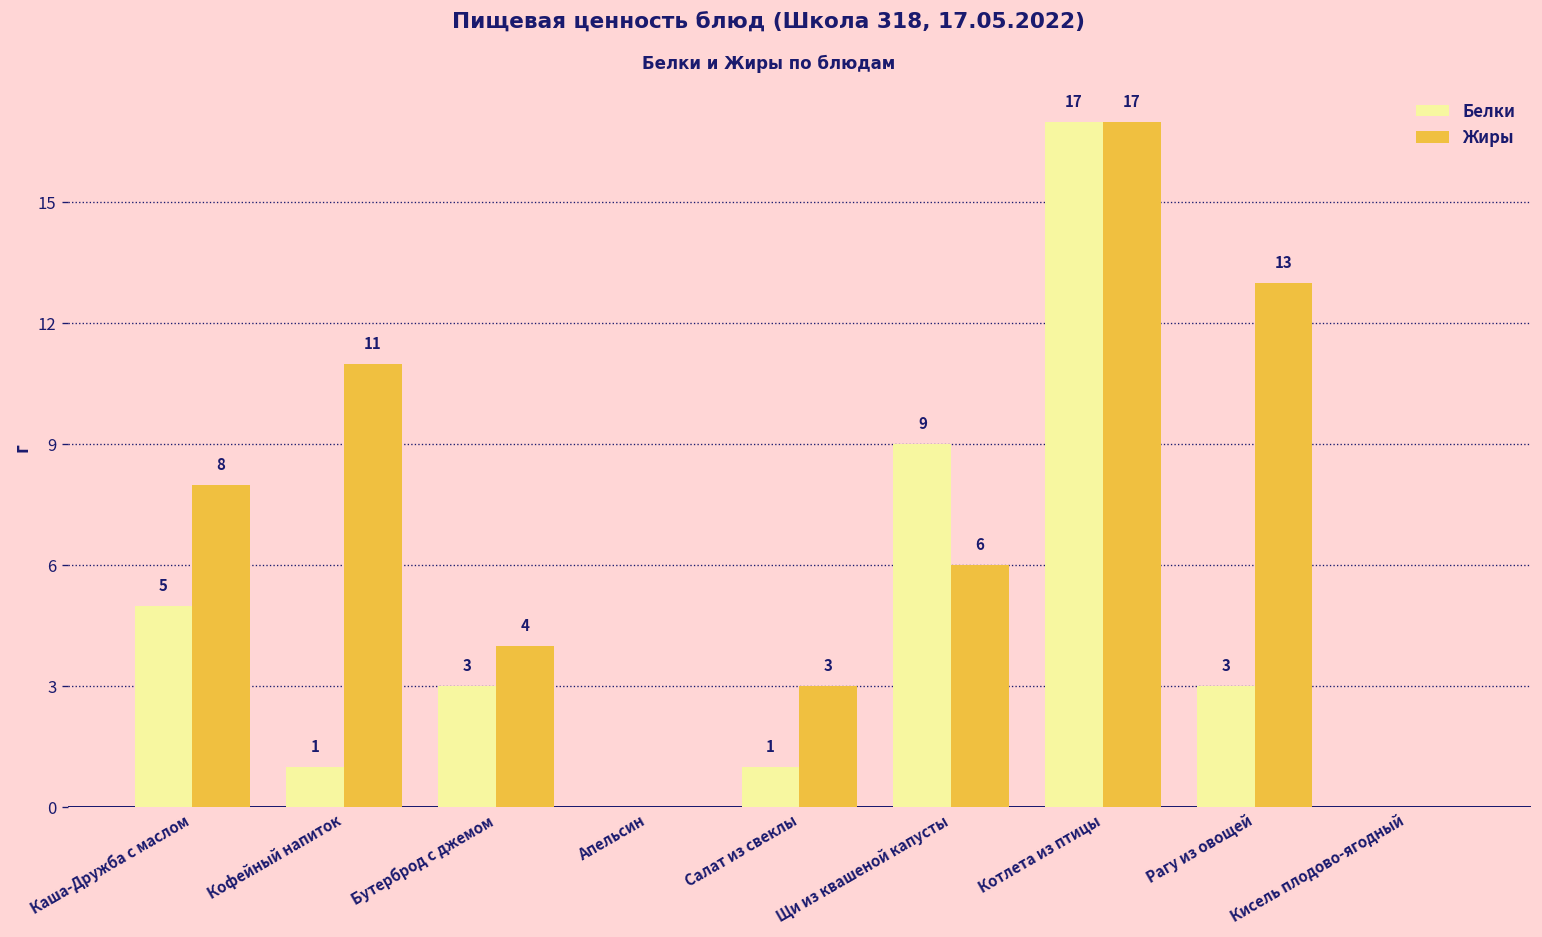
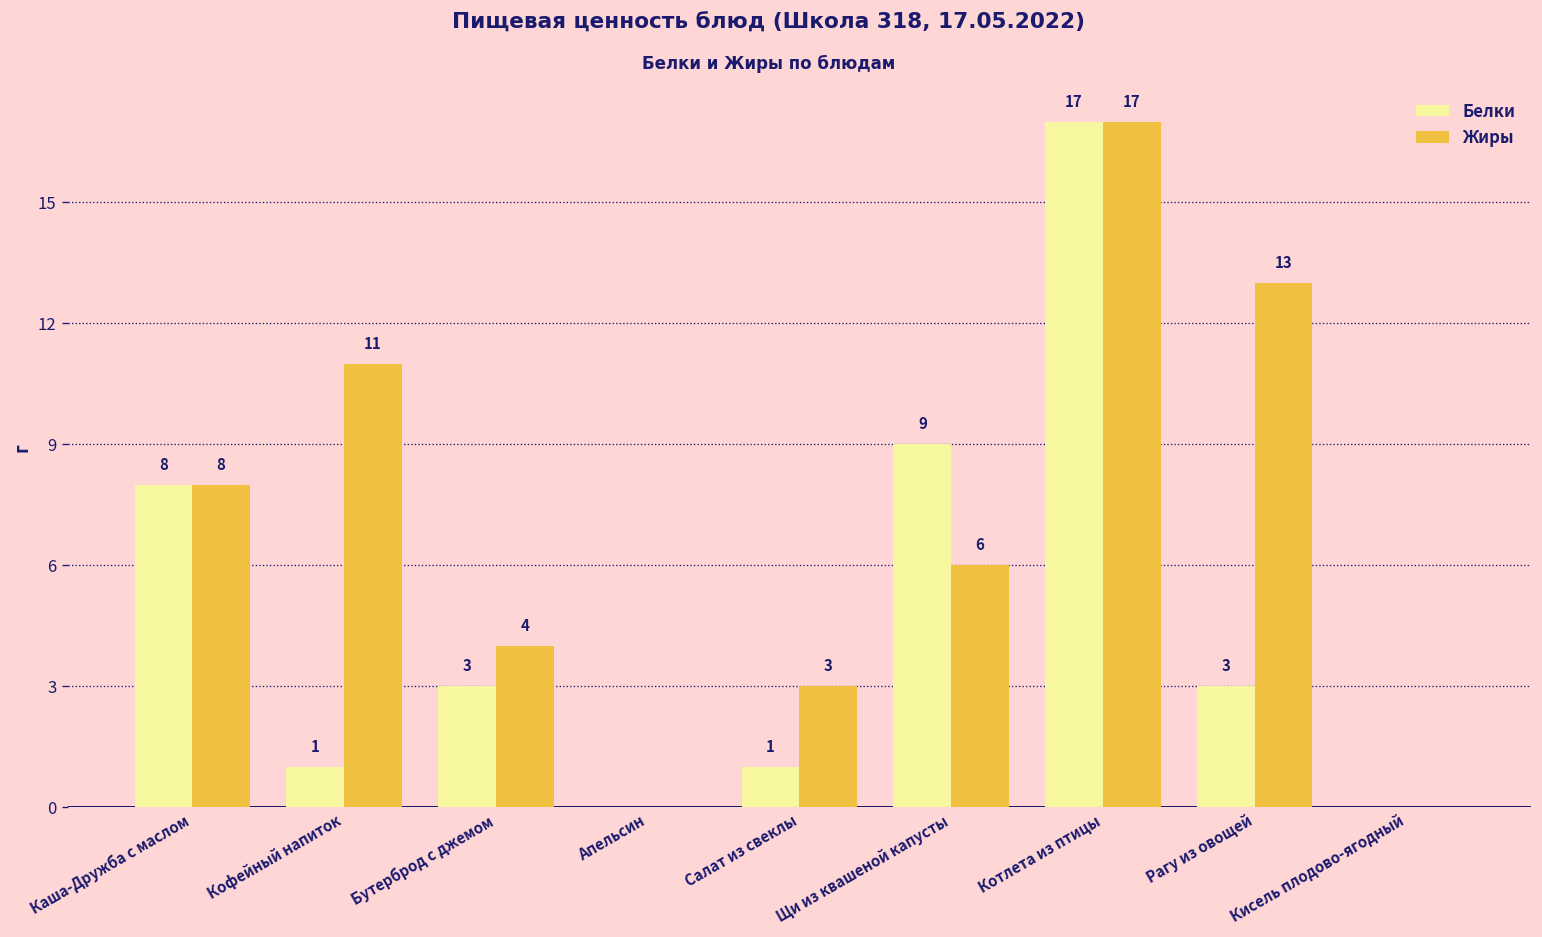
  {
    "Белки": {
-     "Каша-Дружба с маслом": 5,
+     "Каша-Дружба с маслом": 8,
      "Кофейный напиток": 1,
      "Бутерброд с джемом": 3,
      "Салат из свеклы": 1,
      "Щи из квашеной капусты": 9,
      "Котлета из птицы": 17,
      "Рагу из овощей": 3
    },
    "Жиры": {
      "Каша-Дружба с маслом": 8,
      "Кофейный напиток": 11,
      "Бутерброд с джемом": 4,
      "Салат из свеклы": 3,
      "Щи из квашеной капусты": 6,
      "Котлета из птицы": 17,
      "Рагу из овощей": 13
    }
  }
